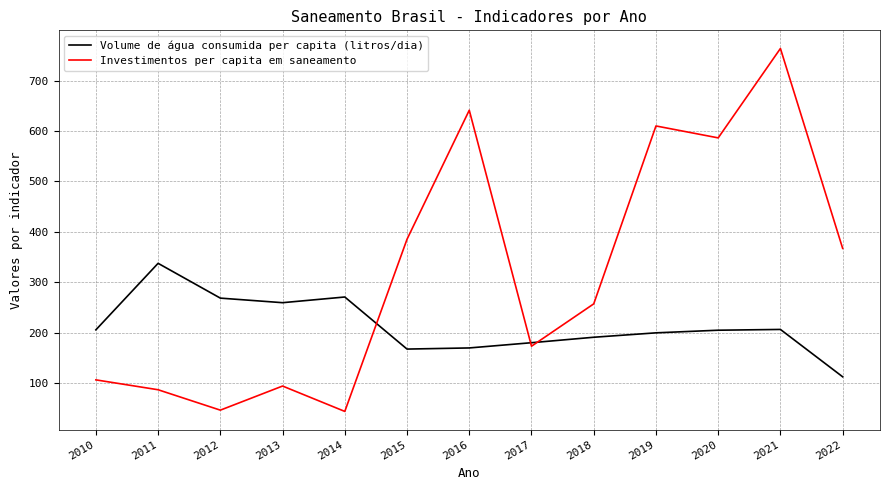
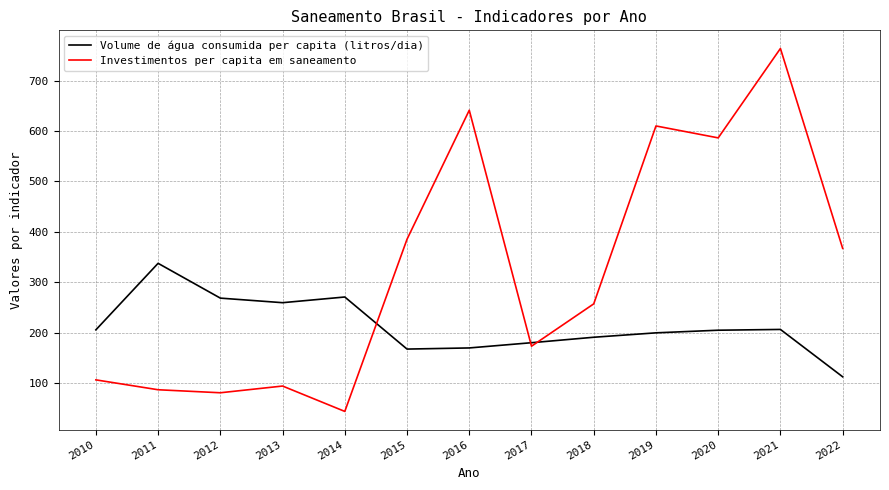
  {
    "Volume de água consumida per capita (litros/dia)": {
      "2010": 210,
      "2011": 340,
      "2012": 270,
      "2013": 260,
      "2014": 270,
      "2015": 170,
      "2016": 170,
      "2017": 180,
      "2018": 190,
      "2019": 200,
      "2020": 200,
      "2021": 210,
      "2022": 110
    },
    "Investimentos per capita em saneamento": {
      "2010": 110,
      "2011": 90,
-     "2012": 50,
+     "2012": 80,
      "2013": 90,
      "2014": 40,
      "2015": 390,
      "2016": 640,
      "2017": 170,
      "2018": 260,
      "2019": 610,
      "2020": 590,
      "2021": 760,
      "2022": 370
    }
  }
